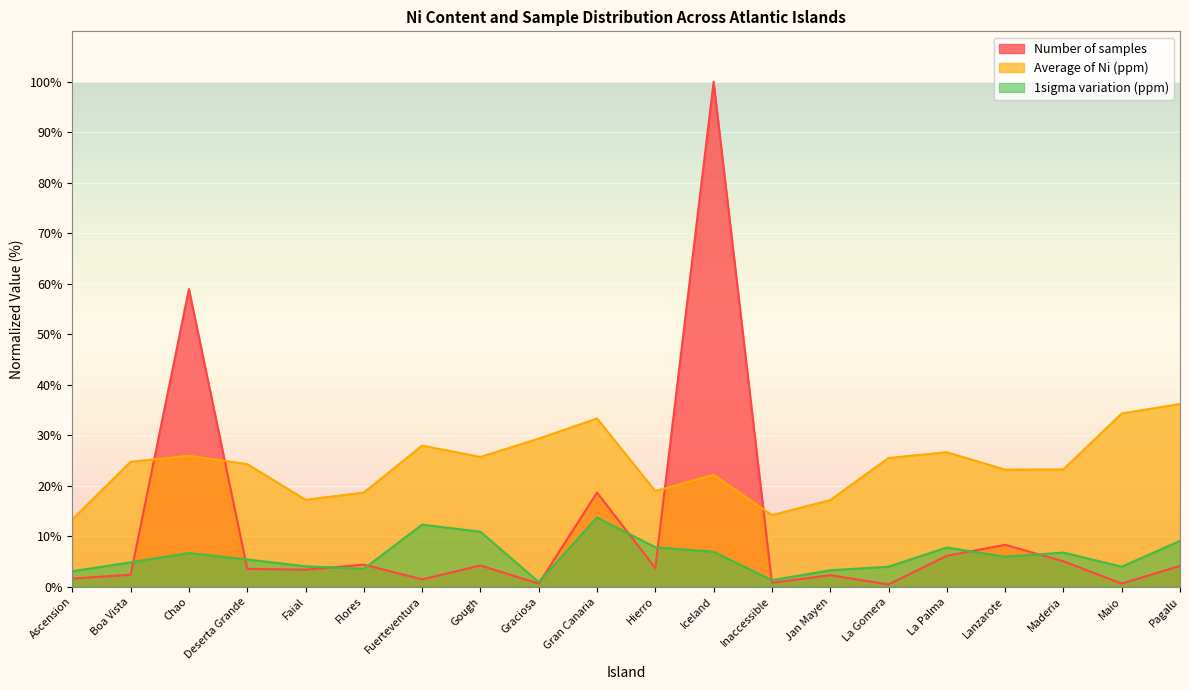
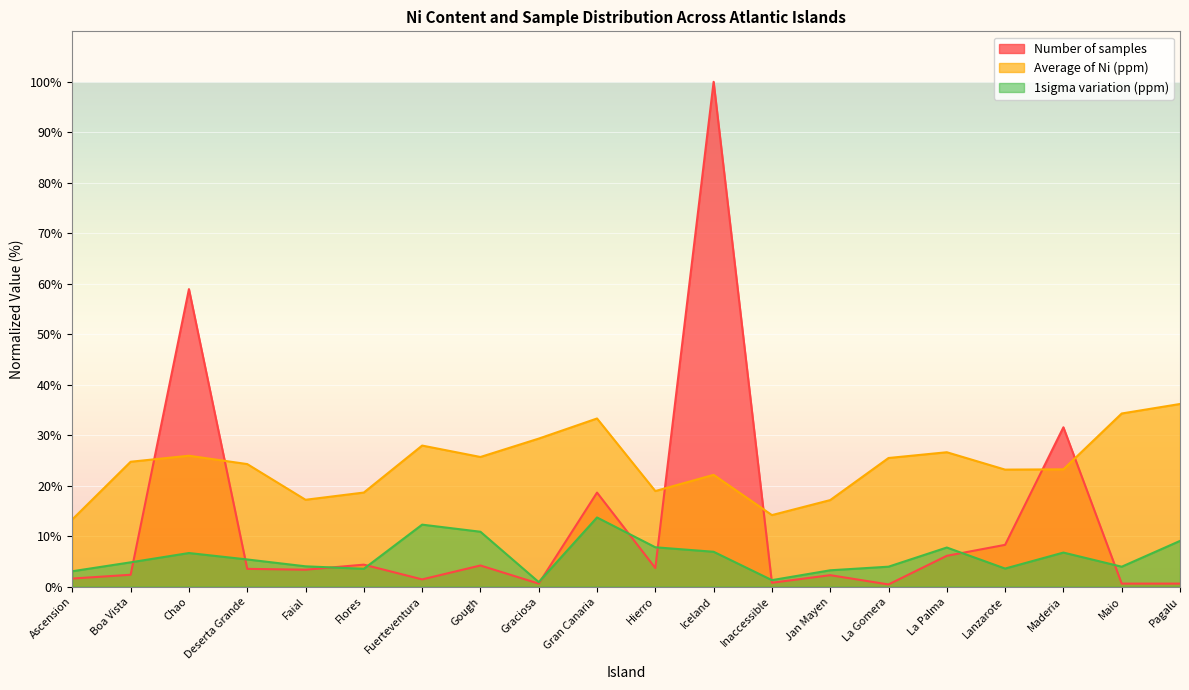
  {
    "Number of samples": {
      "Ascension": "2%",
      "Boa Vista": "2%",
      "Chao": "59%",
      "Deserta Grande": "4%",
      "Faial": "3%",
      "Flores": "4%",
      "Fuerteventura": "1%",
      "Gough": "4%",
      "Gran Canaria": "19%",
      "Hierro": "4%",
      "Iceland": "100%",
      "Inaccessible": "1%",
      "Jan Mayen": "2%",
      "La Gomera": "0%",
      "La Palma": "6%",
      "Lanzarote": "8%",
-     "Maderia": "5%",
+     "Maderia": "32%",
      "Maio": "1%",
-     "Pagalu": "4%"
+     "Pagalu": "1%"
    },
    "Average of Ni (ppm)": {
      "Ascension": "13%",
      "Boa Vista": "25%",
      "Chao": "26%",
      "Deserta Grande": "24%",
      "Faial": "17%",
      "Flores": "19%",
      "Fuerteventura": "28%",
      "Gough": "26%",
      "Graciosa": "29%",
      "Gran Canaria": "33%",
      "Hierro": "19%",
      "Iceland": "22%",
      "Inaccessible": "14%",
      "Jan Mayen": "17%",
      "La Gomera": "25%",
      "La Palma": "27%",
      "Lanzarote": "23%",
      "Maderia": "23%",
      "Maio": "34%",
      "Pagalu": "36%"
    },
    "1sigma variation (ppm)": {
      "Ascension": "3%",
      "Boa Vista": "5%",
      "Chao": "7%",
      "Deserta Grande": "5%",
      "Faial": "4%",
      "Flores": "4%",
      "Fuerteventura": "12%",
      "Gough": "11%",
      "Gran Canaria": "14%",
      "Hierro": "8%",
      "Iceland": "7%",
      "Inaccessible": "1%",
      "Jan Mayen": "3%",
      "La Gomera": "4%",
      "La Palma": "8%",
-     "Lanzarote": "6%",
+     "Lanzarote": "4%",
      "Maderia": "7%",
      "Maio": "4%",
      "Pagalu": "9%"
    }
  }
